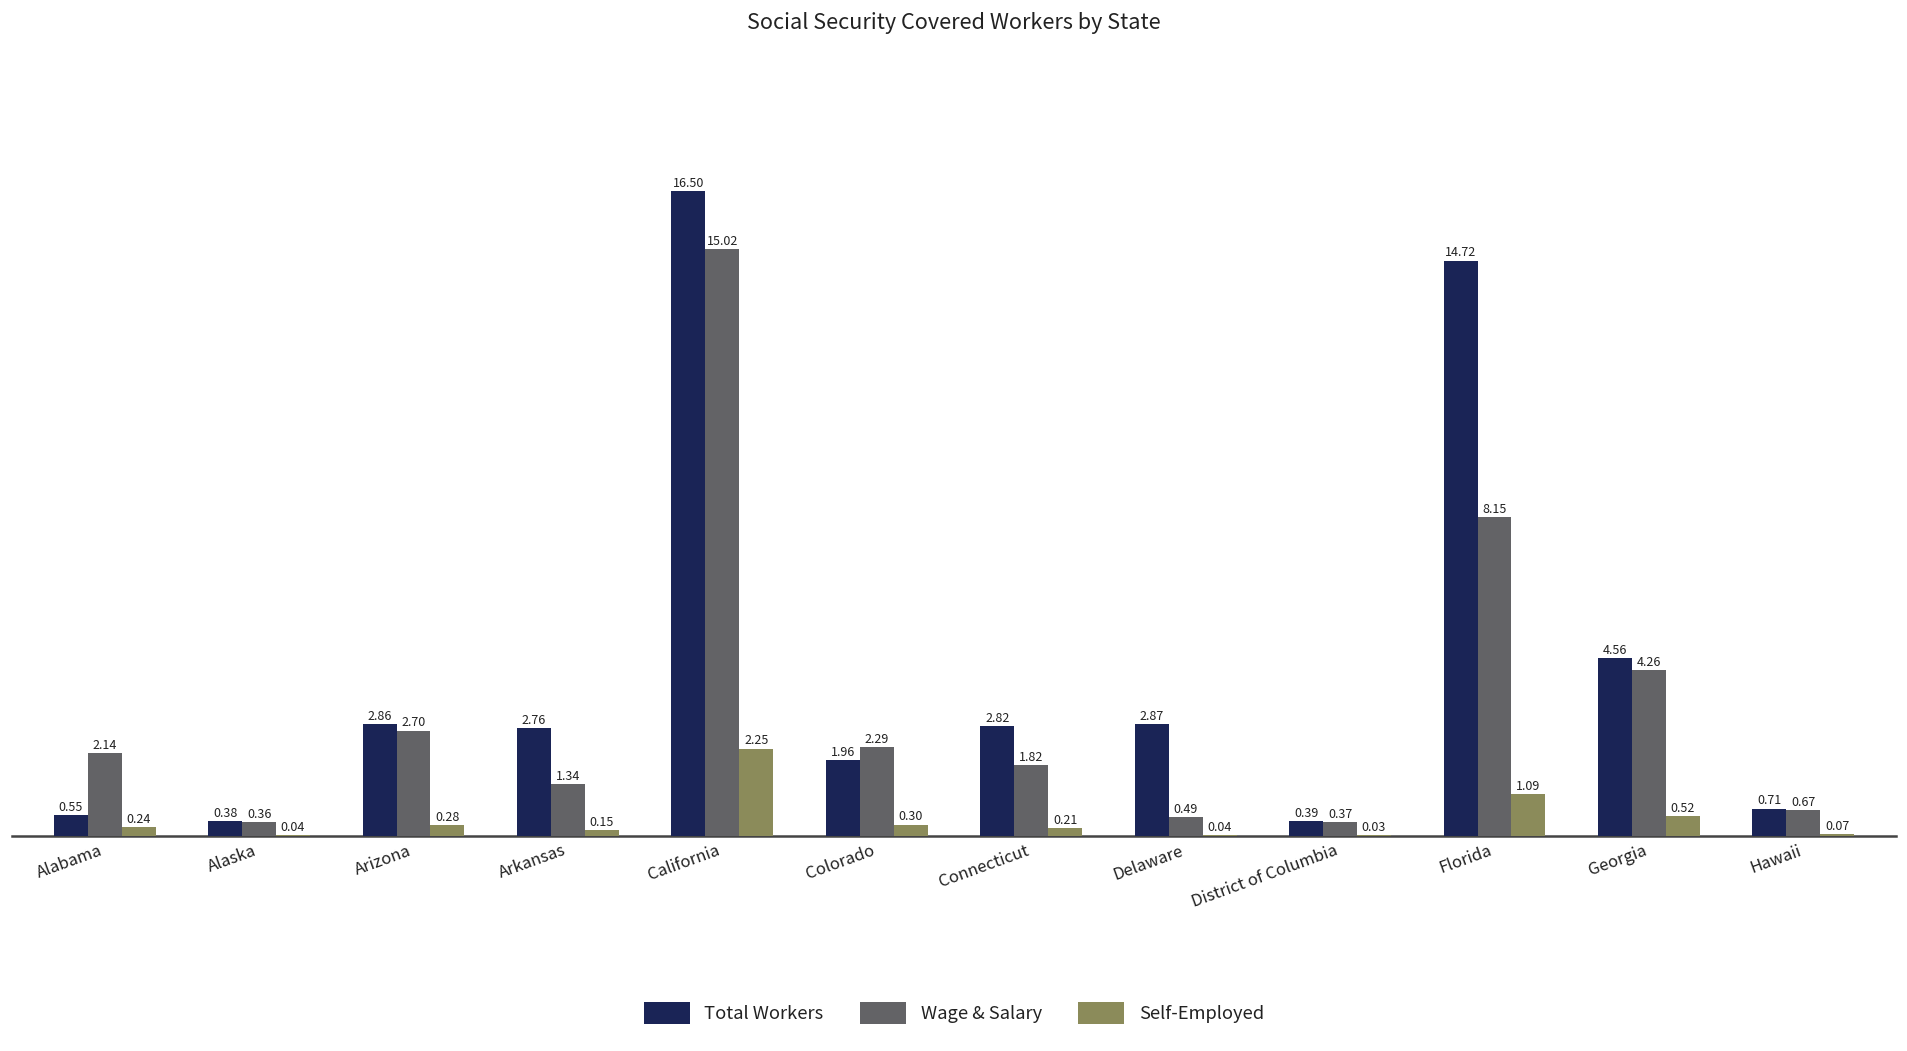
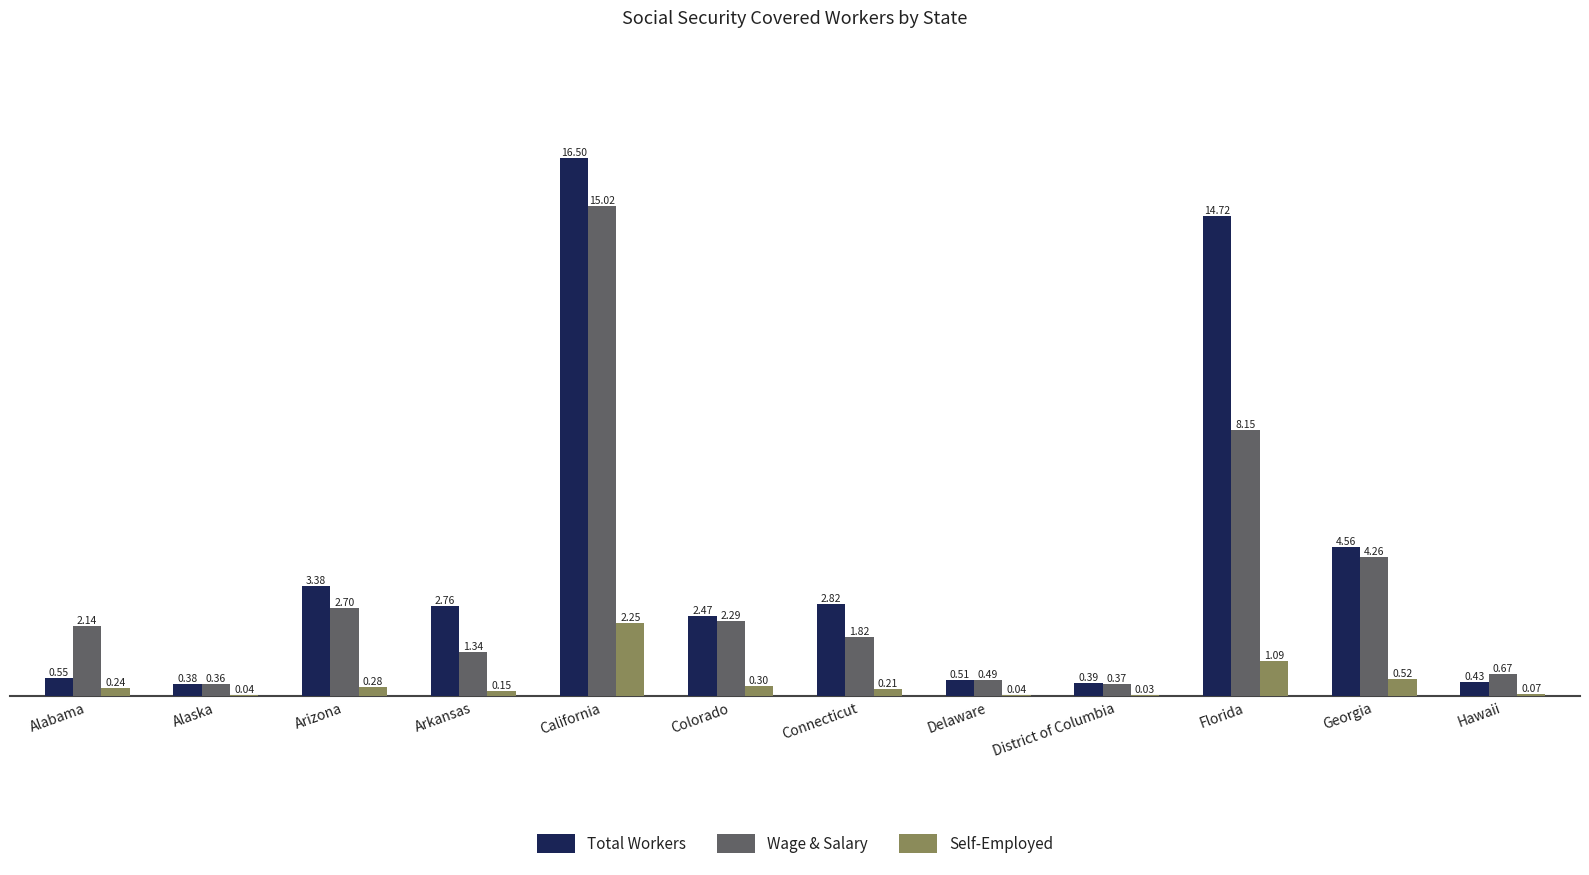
  {
    "Total Workers": {
      "Alabama": 0.55,
      "Alaska": 0.38,
-     "Arizona": 2.86,
+     "Arizona": 3.38,
      "Arkansas": 2.76,
      "California": 16.50,
-     "Colorado": 1.96,
+     "Colorado": 2.47,
      "Connecticut": 2.82,
-     "Delaware": 2.87,
+     "Delaware": 0.51,
      "District of Columbia": 0.39,
      "Florida": 14.72,
      "Georgia": 4.56,
-     "Hawaii": 0.71
+     "Hawaii": 0.43
    }
  }
